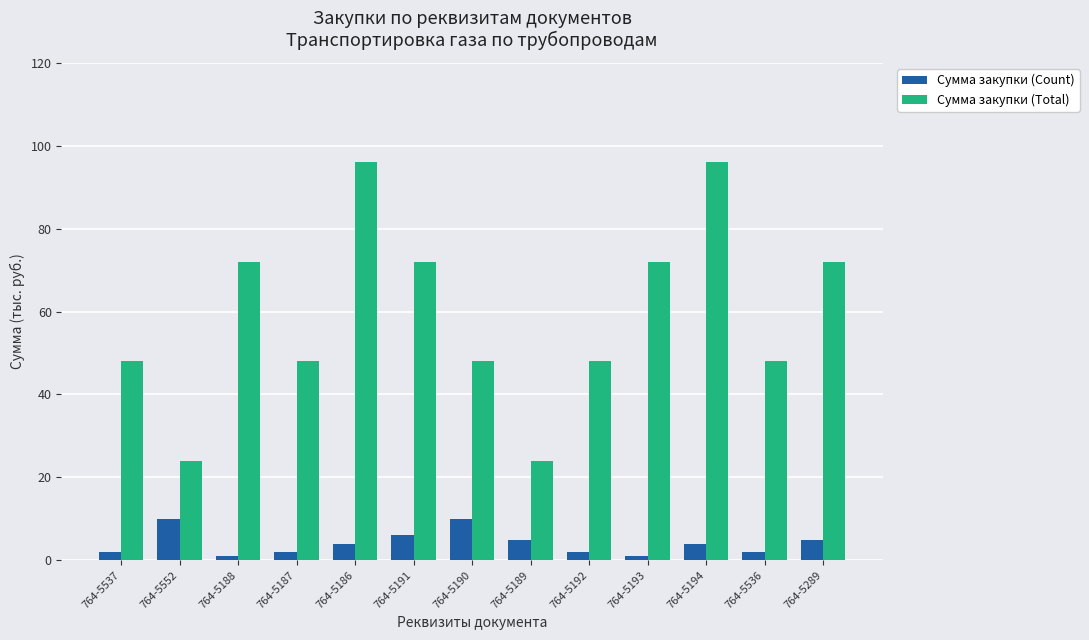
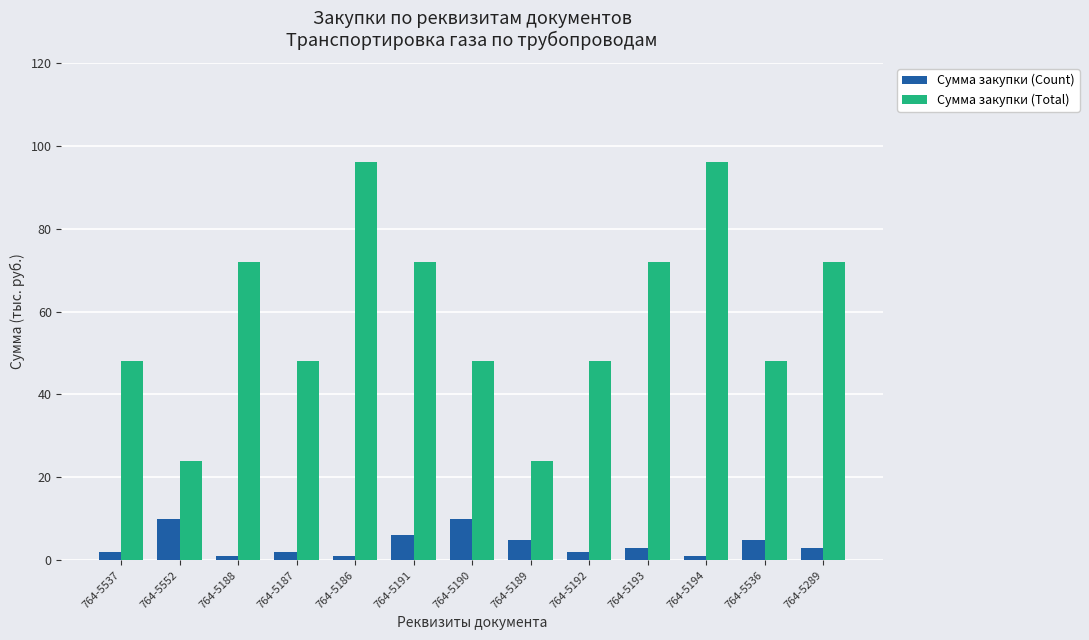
  {
    "Сумма закупки (Count)": {
      "764-5537": 2,
      "764-5552": 10,
      "764-5188": 1,
      "764-5187": 2,
-     "764-5186": 4,
+     "764-5186": 1,
      "764-5191": 6,
      "764-5190": 10,
      "764-5189": 5,
      "764-5192": 2,
-     "764-5193": 1,
-     "764-5194": 4,
-     "764-5536": 2,
-     "764-5289": 5
+     "764-5193": 3,
+     "764-5194": 1,
+     "764-5536": 5,
+     "764-5289": 3
    },
    "Сумма закупки (Total)": {
      "764-5537": 48,
      "764-5552": 24,
      "764-5188": 72,
      "764-5187": 48,
      "764-5186": 96,
      "764-5191": 72,
      "764-5190": 48,
      "764-5189": 24,
      "764-5192": 48,
      "764-5193": 72,
      "764-5194": 96,
      "764-5536": 48,
      "764-5289": 72
    }
  }
